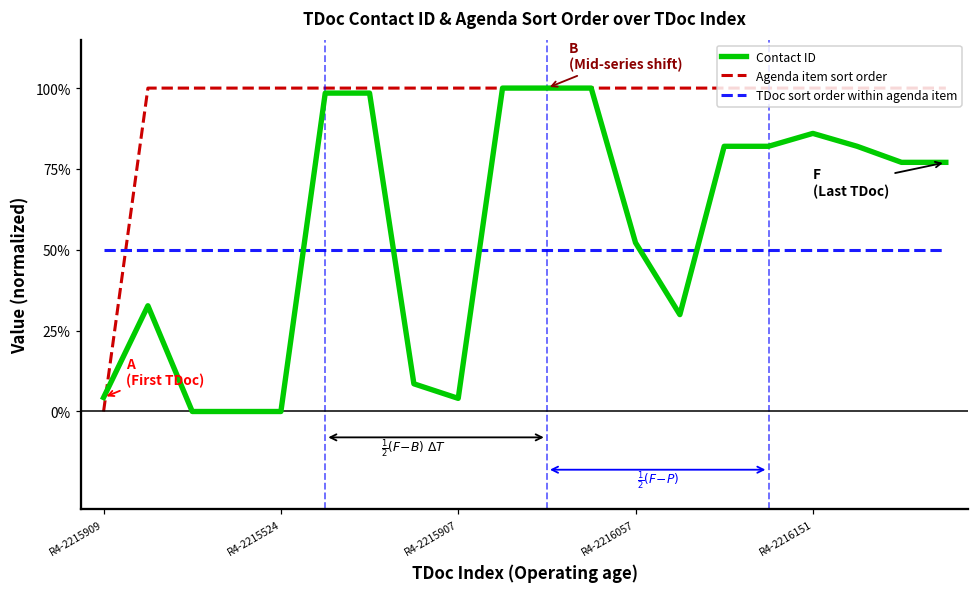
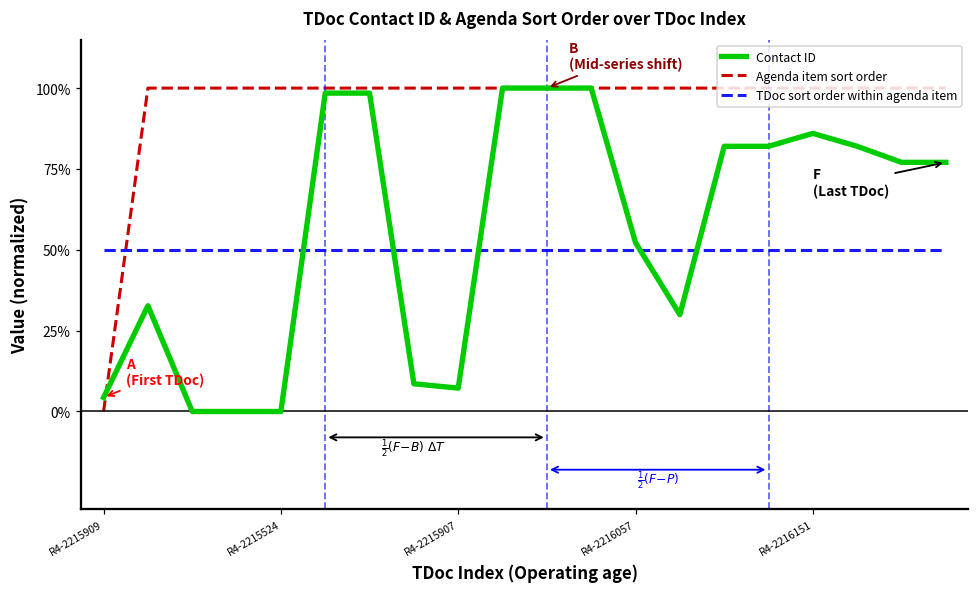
  {
    "Contact ID": {
      "R4-2215909": "4%",
      "R4-2215524": "0%",
-     "R4-2215907": "4%",
+     "R4-2215907": "7%",
      "R4-2216057": "52%",
      "R4-2216151": "86%"
    },
    "Agenda item sort order": {
      "R4-2215909": "0%",
      "R4-2215524": "100%",
      "R4-2215907": "100%",
      "R4-2216057": "100%"
    },
    "TDoc sort order within agenda item": {
      "R4-2215909": "50%",
      "R4-2215524": "50%",
      "R4-2215907": "50%",
      "R4-2216057": "50%",
      "R4-2216151": "50%"
    }
  }
